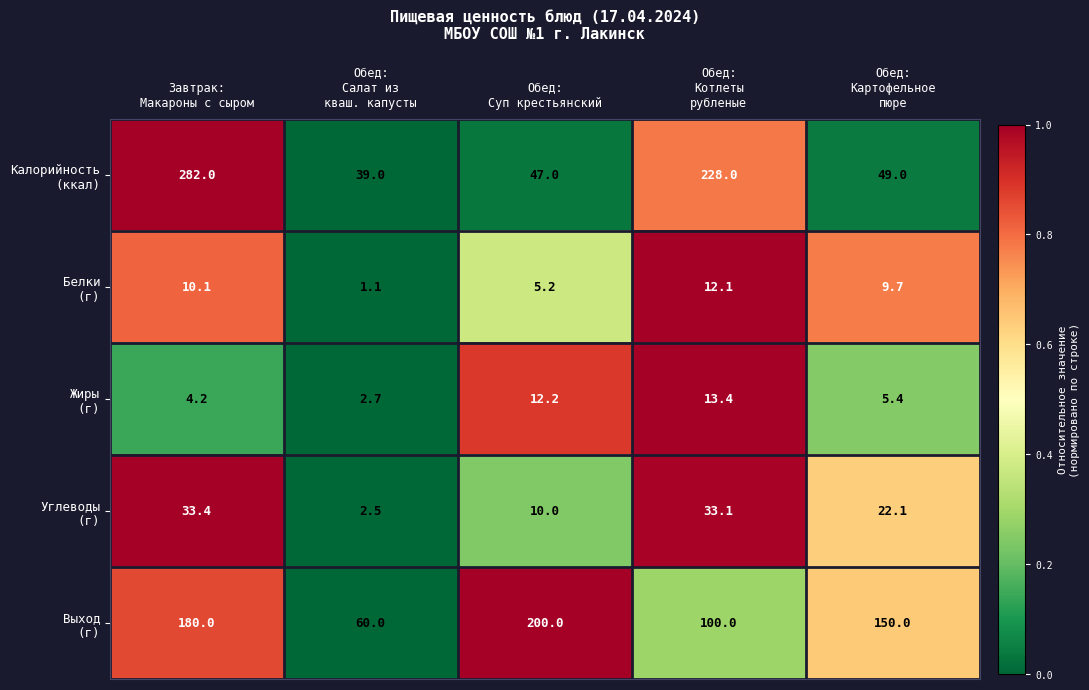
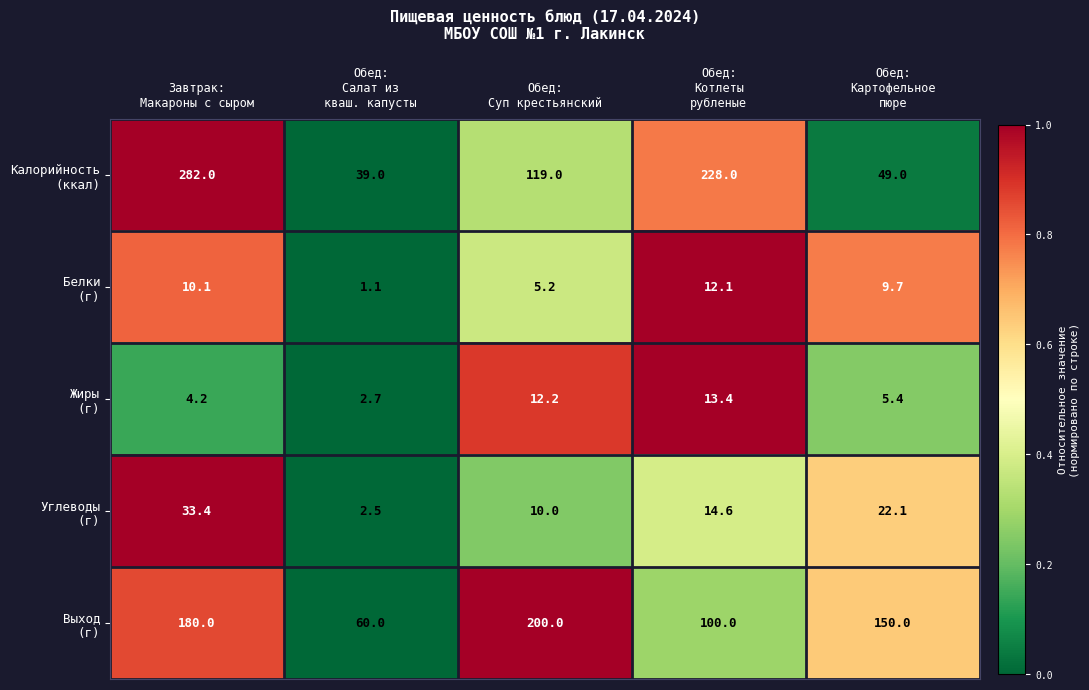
  {
    "Калорийность (ккал)": {
      "Завтрак: Макароны с сыром": 282.0,
      "Обед: Салат из кваш. капусты": 39.0,
-     "Обед: Суп крестьянский": 47.0,
+     "Обед: Суп крестьянский": 119.0,
      "Обед: Котлеты рубленые": 228.0,
      "Обед: Картофельное пюре": 49.0
    },
    "Белки (г)": {
      "Завтрак: Макароны с сыром": 10.1,
      "Обед: Салат из кваш. капусты": 1.1,
      "Обед: Суп крестьянский": 5.2,
      "Обед: Котлеты рубленые": 12.1,
      "Обед: Картофельное пюре": 9.7
    },
    "Жиры (г)": {
      "Завтрак: Макароны с сыром": 4.2,
      "Обед: Салат из кваш. капусты": 2.7,
      "Обед: Суп крестьянский": 12.2,
      "Обед: Котлеты рубленые": 13.4,
      "Обед: Картофельное пюре": 5.4
    },
    "Углеводы (г)": {
      "Завтрак: Макароны с сыром": 33.4,
      "Обед: Салат из кваш. капусты": 2.5,
      "Обед: Суп крестьянский": 10.0,
-     "Обед: Котлеты рубленые": 33.1,
+     "Обед: Котлеты рубленые": 14.6,
      "Обед: Картофельное пюре": 22.1
    },
    "Выход (г)": {
      "Завтрак: Макароны с сыром": 180.0,
      "Обед: Салат из кваш. капусты": 60.0,
      "Обед: Суп крестьянский": 200.0,
      "Обед: Котлеты рубленые": 100.0,
      "Обед: Картофельное пюре": 150.0
    }
  }
